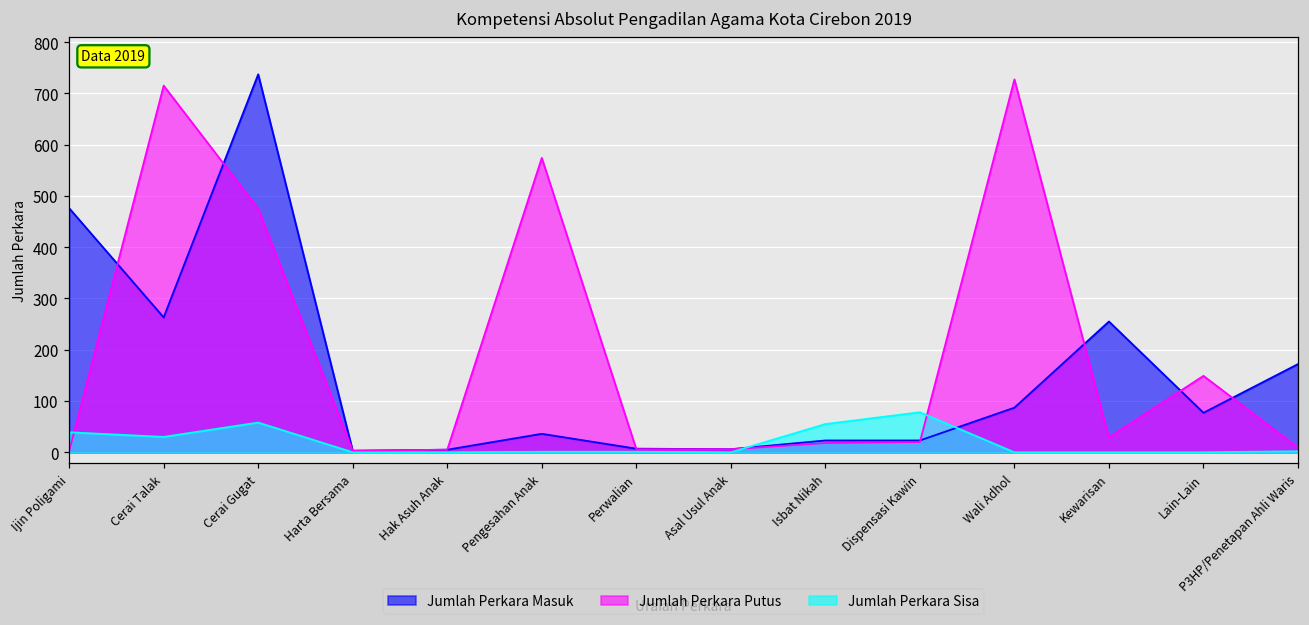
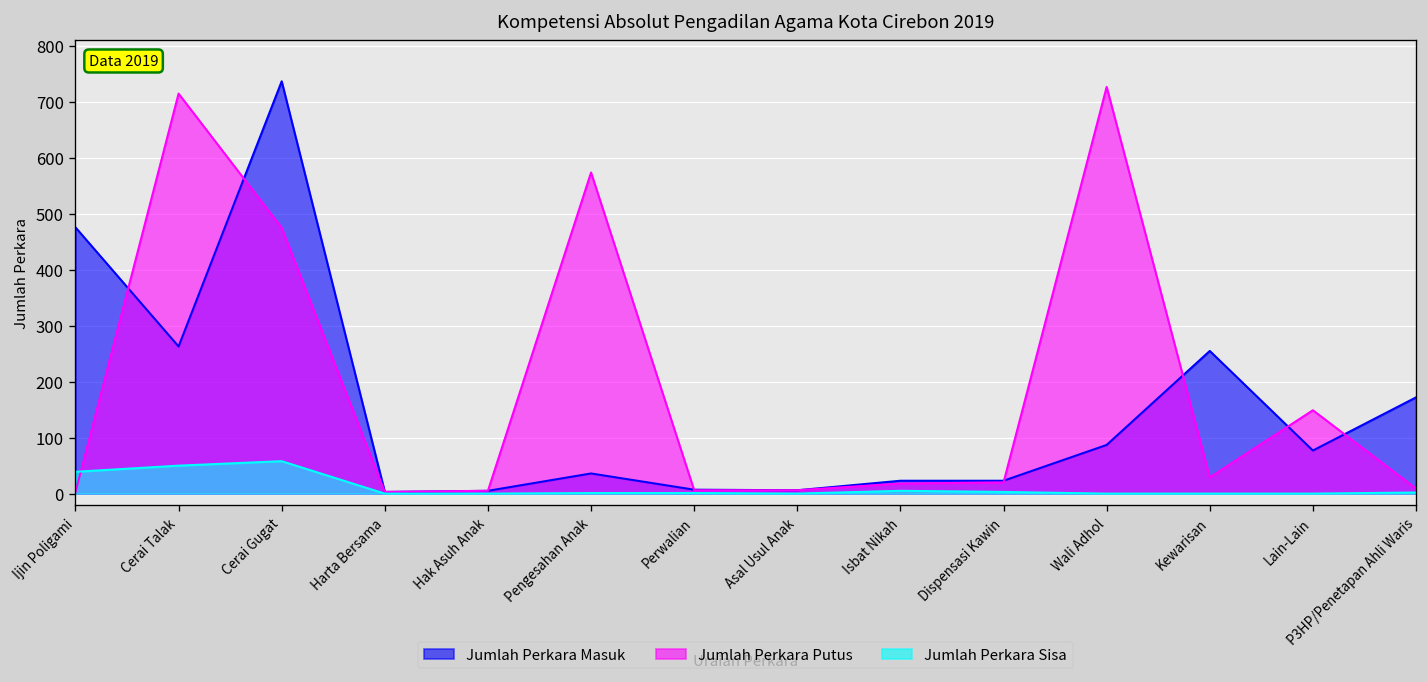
  {
    "Jumlah Perkara Masuk": {
      "Ijin Poligami": 480,
      "Cerai Talak": 260,
      "Cerai Gugat": 740,
      "Pengesahan Anak": 40,
      "Wali Adhol": 90,
      "Kewarisan": 260,
      "Lain-Lain": 80,
      "P3HP/Penetapan Ahli Waris": 170
    },
    "Jumlah Perkara Putus": {
      "Ijin Poligami": 0,
      "Cerai Talak": 720,
      "Cerai Gugat": 480,
      "Pengesahan Anak": 570,
      "Wali Adhol": 730,
      "Kewarisan": 30,
      "Lain-Lain": 150,
      "P3HP/Penetapan Ahli Waris": 10
    },
    "Jumlah Perkara Sisa": {
      "Ijin Poligami": 40,
-     "Cerai Talak": 30,
+     "Cerai Talak": 50,
      "Cerai Gugat": 60,
      "Pengesahan Anak": 0,
      "Asal Usul Anak": 0,
-     "Isbat Nikah": 60,
-     "Dispensasi Kawin": 80,
+     "Isbat Nikah": 10,
+     "Dispensasi Kawin": 0,
      "Wali Adhol": 0,
      "Kewarisan": 0,
      "Lain-Lain": 0,
      "P3HP/Penetapan Ahli Waris": 0
    }
  }
